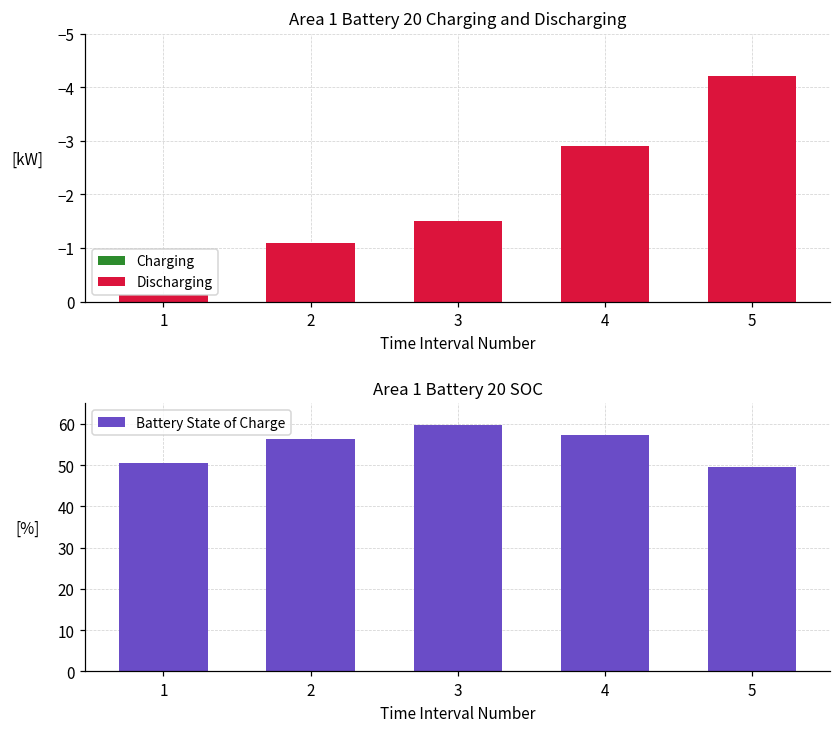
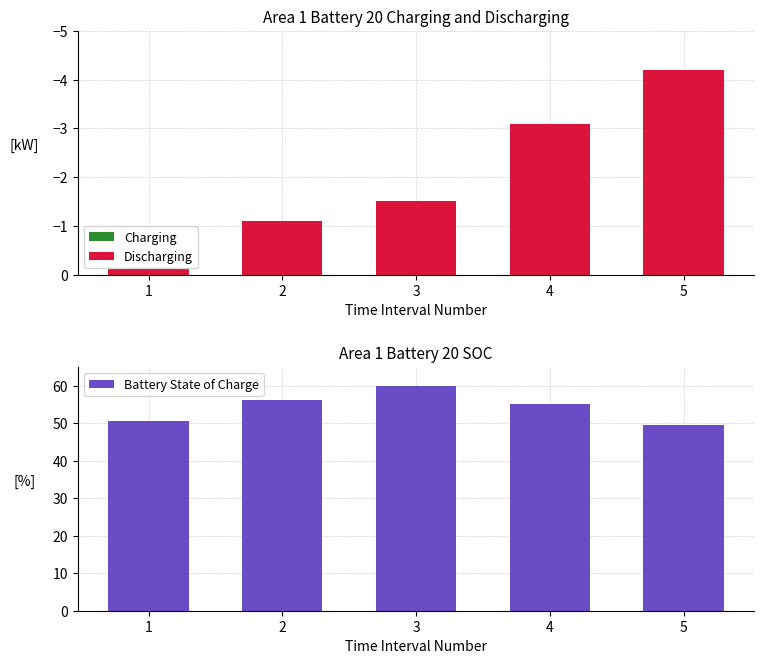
  {
    "Area 1 Battery 20 Charging and Discharging": {
      "Charging": {
        "1": 0.0,
        "2": 0.0,
        "3": 0.0,
        "4": 0.0,
        "5": 0.0
      },
      "Discharging": {
        "1": -0.1,
        "2": -1.1,
        "3": -1.5,
-       "4": -2.9,
+       "4": -3.1,
        "5": -4.2
      }
    },
    "Area 1 Battery 20 SOC": {
      "1": 51,
      "2": 56,
      "3": 60,
-     "4": 57,
+     "4": 55,
      "5": 50
    }
  }
